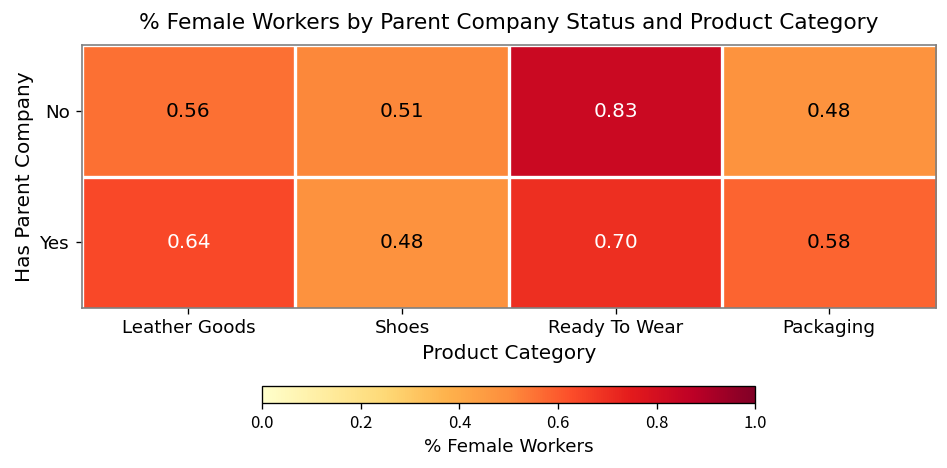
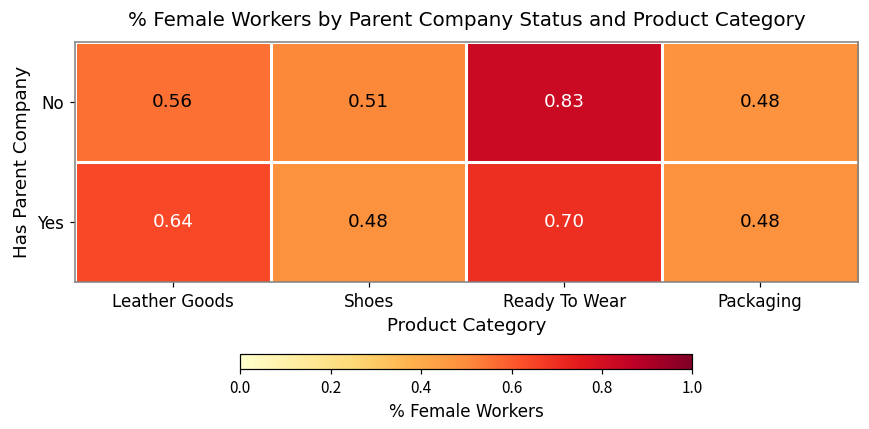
  {
    "No": {
      "Leather Goods": 0.56,
      "Shoes": 0.51,
      "Ready To Wear": 0.83,
      "Packaging": 0.48
    },
    "Yes": {
      "Leather Goods": 0.64,
      "Shoes": 0.48,
      "Ready To Wear": 0.70,
-     "Packaging": 0.58
+     "Packaging": 0.48
    }
  }
